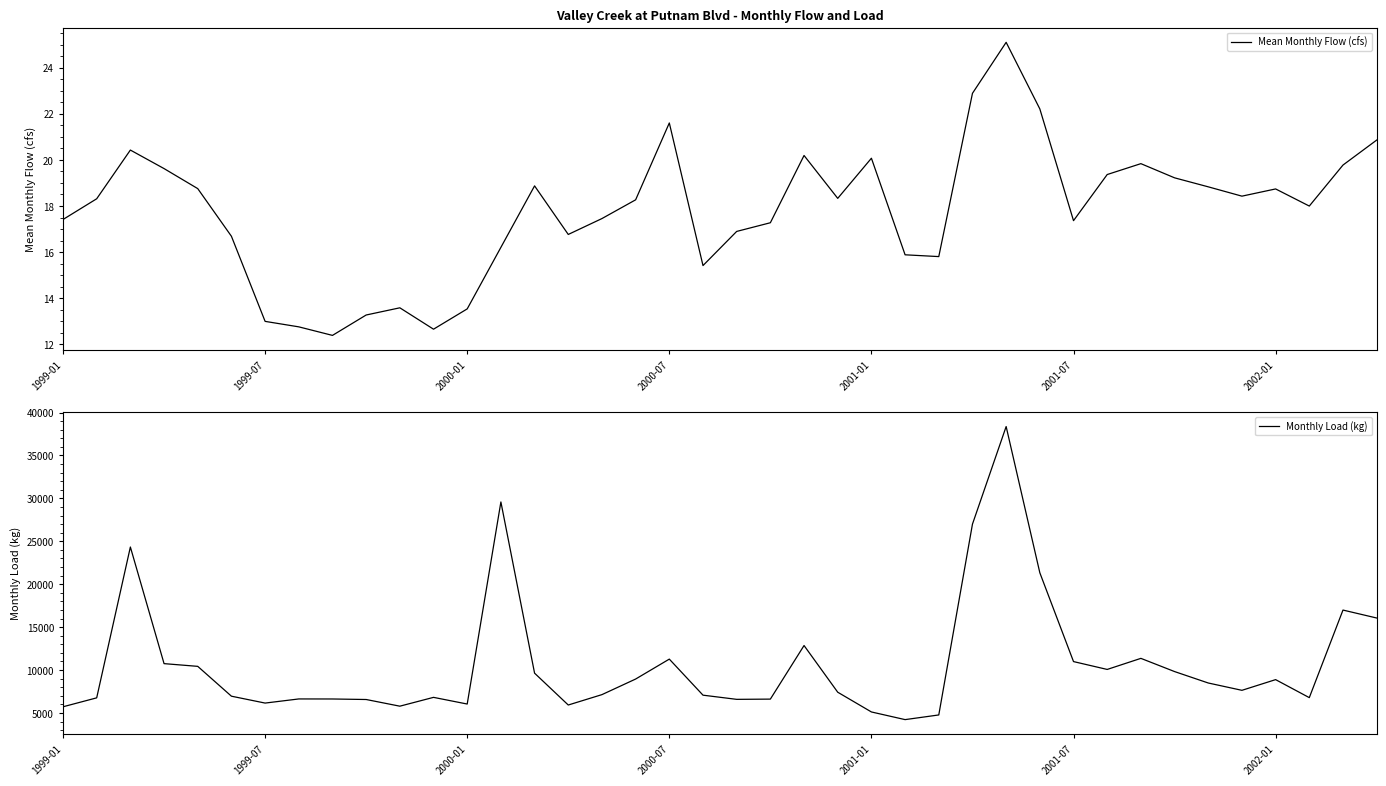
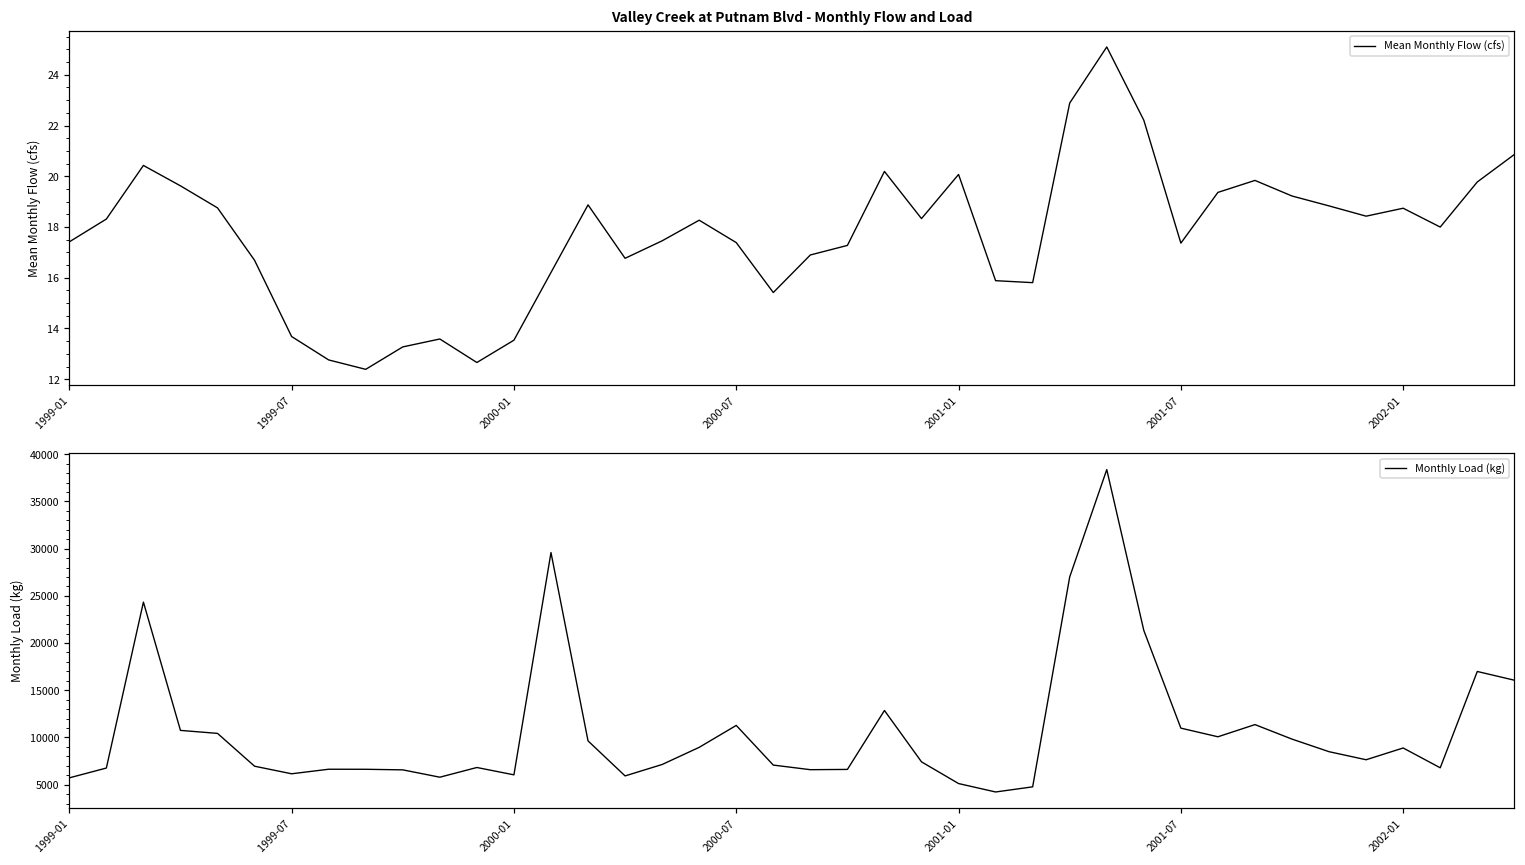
  {
    "Valley Creek at Putnam Blvd - Monthly Flow and Load": {
      "1999-01": 17.4,
-     "1999-07": 13.0,
+     "1999-07": 13.7,
      "2000-01": 13.5,
-     "2000-07": 21.6,
+     "2000-07": 17.4,
      "2001-01": 20.1,
      "2001-07": 17.4,
      "2002-01": 18.7
    }
  }
